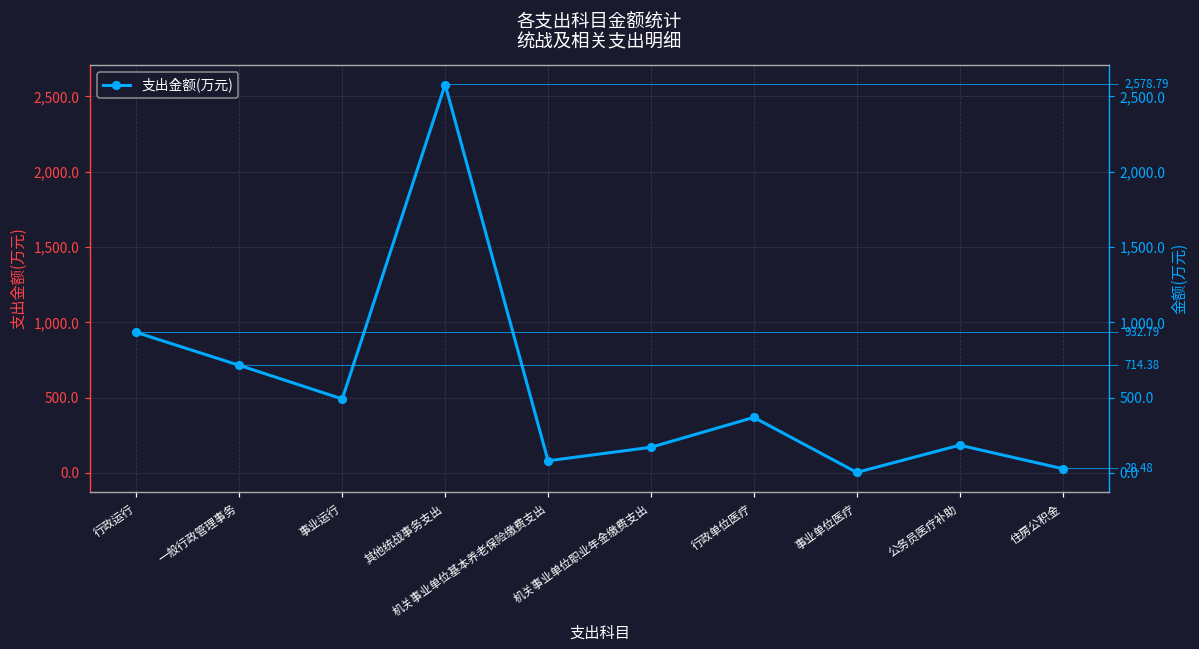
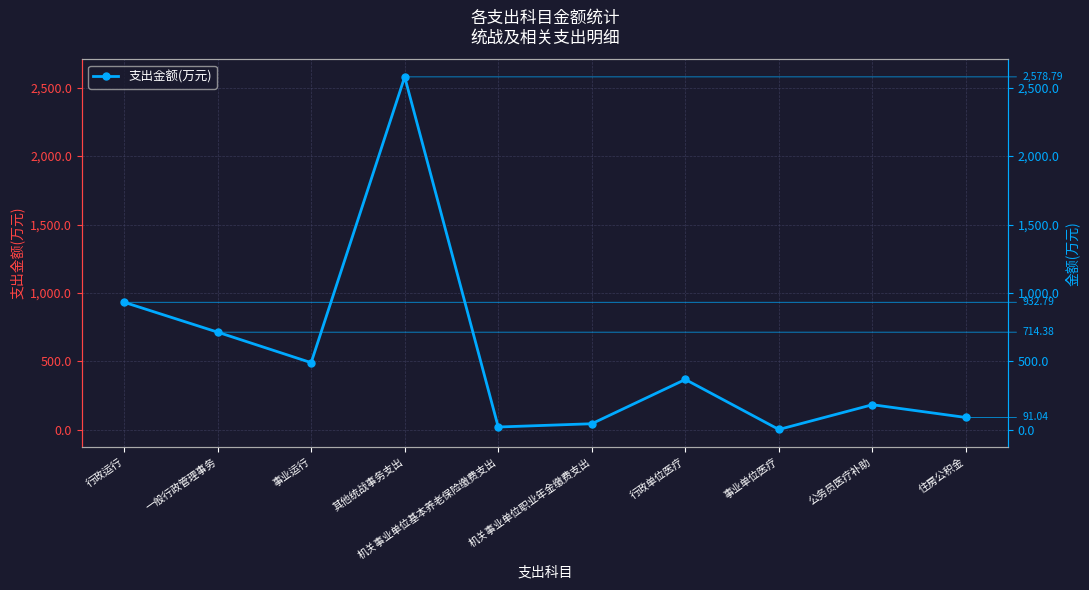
  {
    "行政运行": "932.79",
    "一般行政管理事务": "714.38",
    "其他统战事务支出": "2,578.79",
-   "机关事业单位基本养老保险缴费支出": "80",
-   "机关事业单位职业年金缴费支出": "170",
-   "住房公积金": "28.48"
+   "机关事业单位基本养老保险缴费支出": "20",
+   "机关事业单位职业年金缴费支出": "50",
+   "住房公积金": "91.04"
  }
